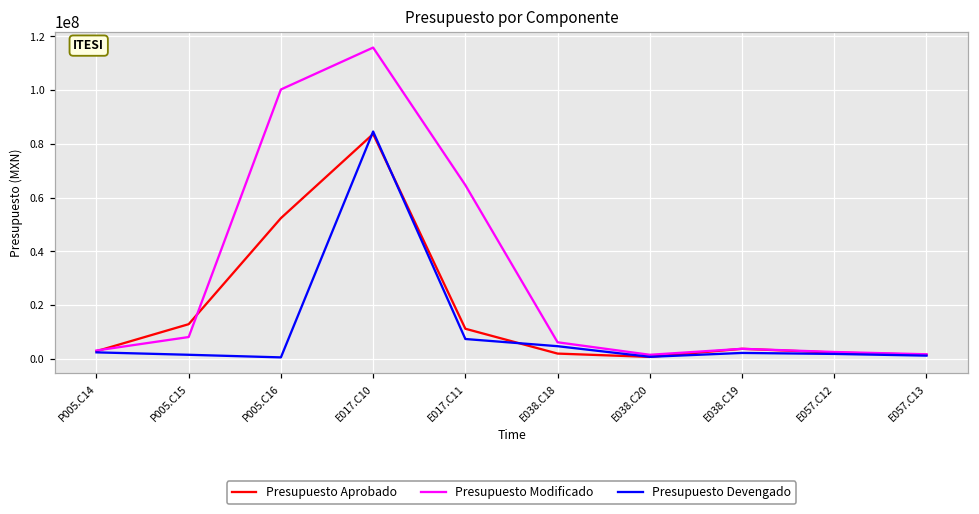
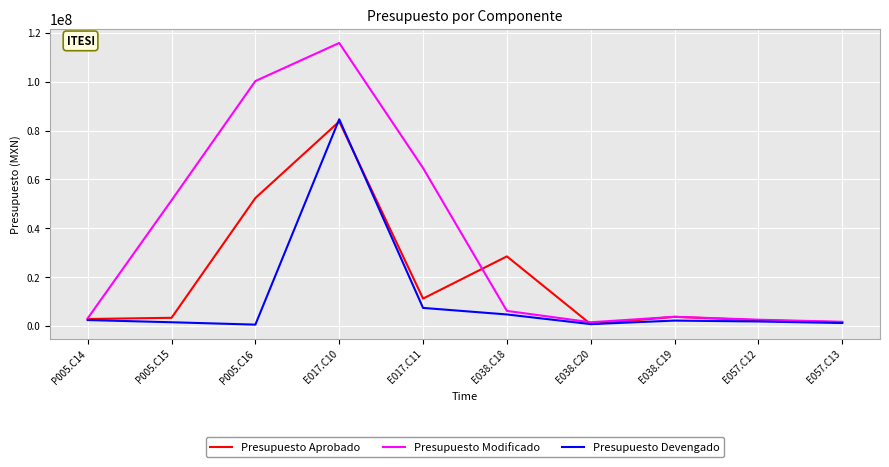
  {
    "Presupuesto Aprobado": {
-     "P005.C15": 13000000,
+     "P005.C15": 3000000,
      "P005.C16": 52000000,
      "E017.C11": 11000000,
-     "E038.C18": 2000000
+     "E038.C18": 29000000
    },
    "Presupuesto Modificado": {
-     "P005.C15": 8000000,
+     "P005.C15": 51000000,
      "P005.C16": 100000000,
      "E017.C10": 116000000,
      "E017.C11": 65000000,
      "E038.C18": 6000000
    },
    "Presupuesto Devengado": {
      "P005.C15": 2000000,
      "P005.C16": 1000000,
      "E017.C11": 7000000,
      "E038.C18": 5000000,
      "E038.C19": 2000000
    }
  }
